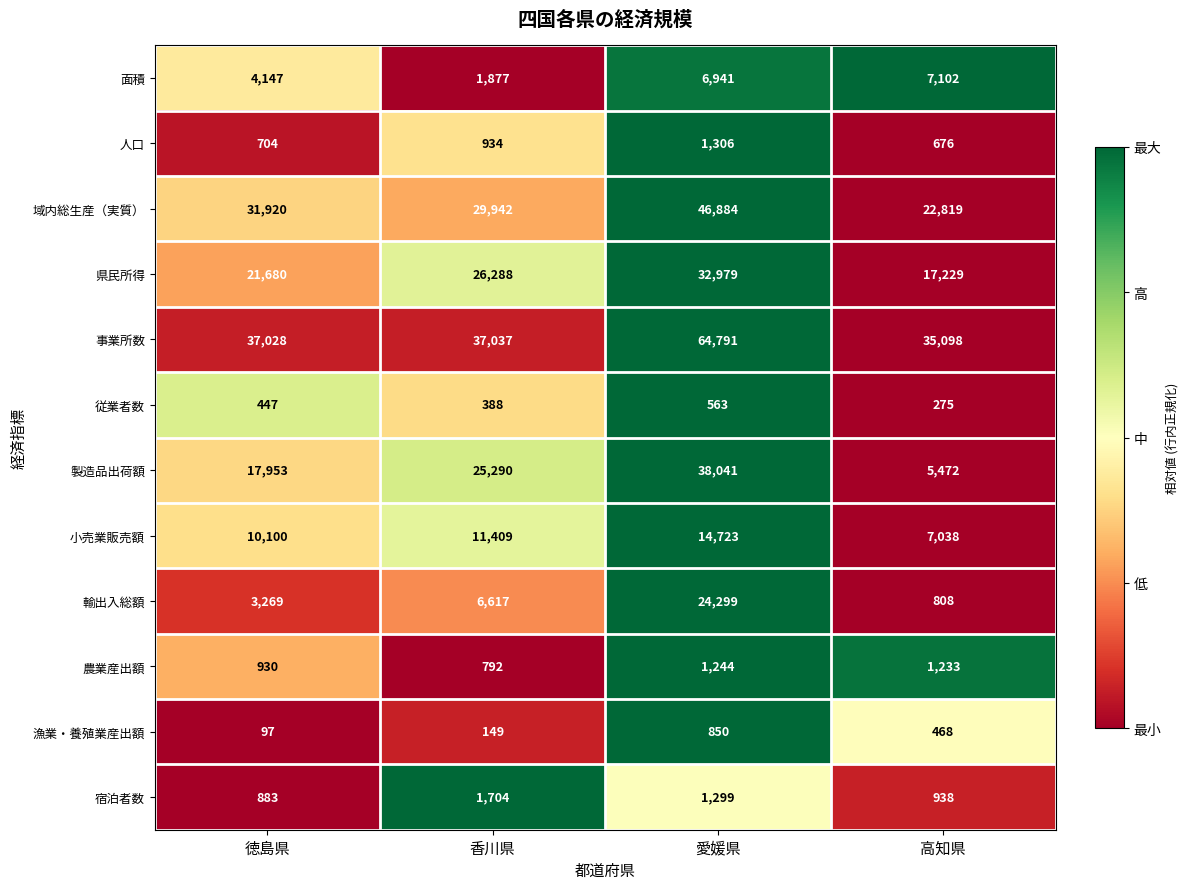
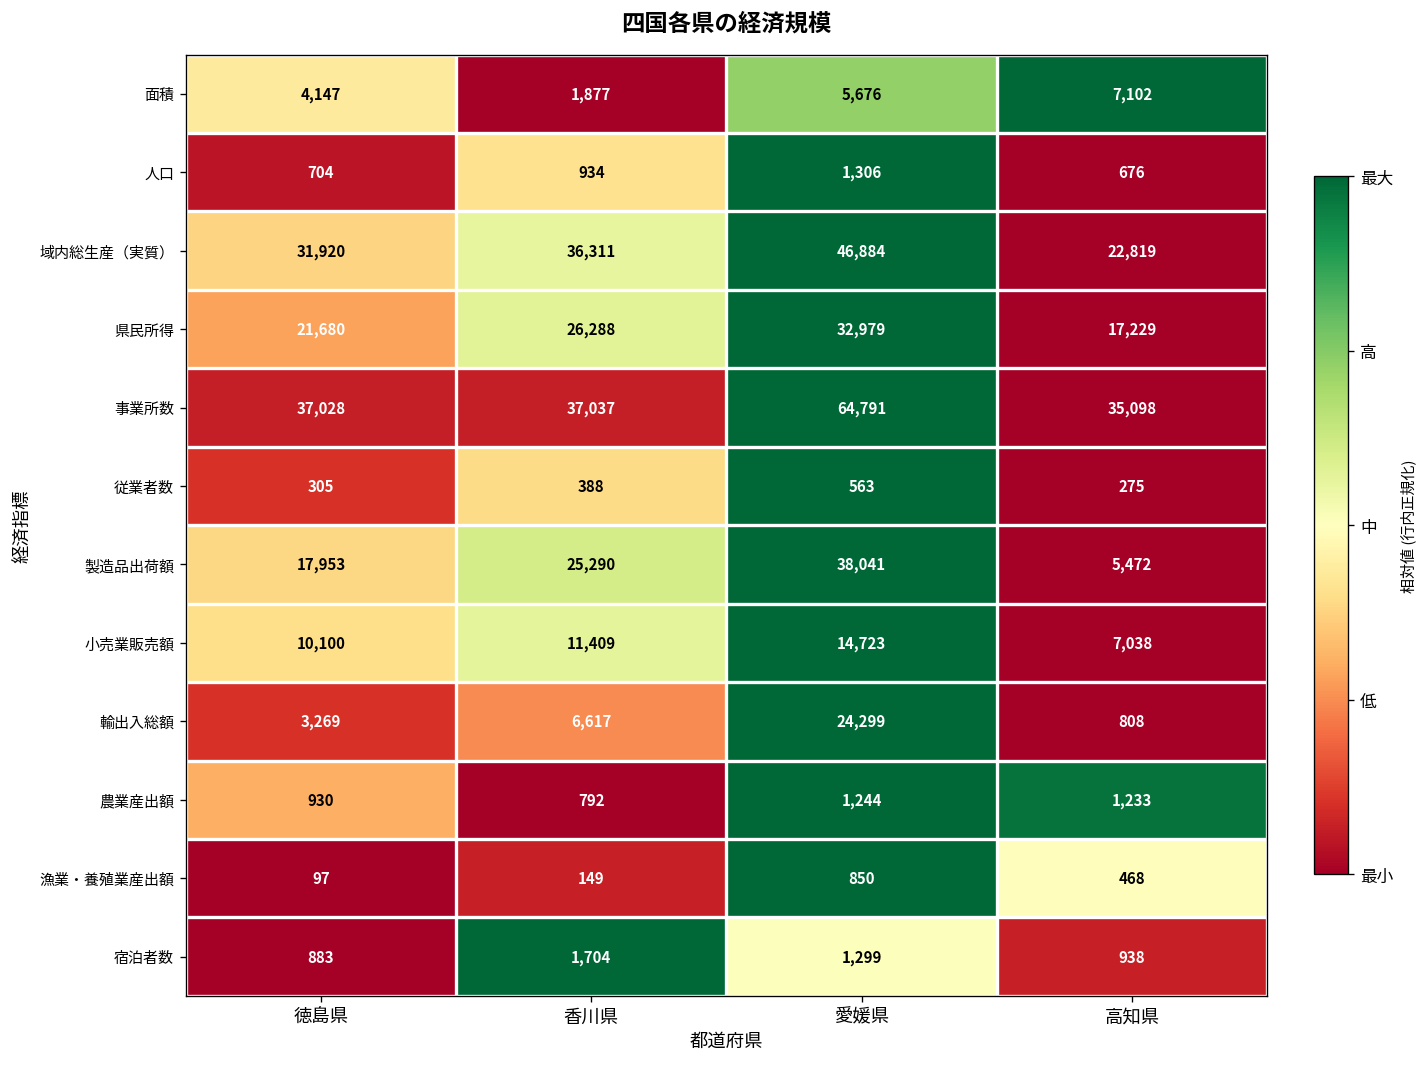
  {
    "面積": {
      "徳島県": "4,147",
      "香川県": "1,877",
-     "愛媛県": "6,941",
+     "愛媛県": "5,676",
      "高知県": "7,102"
    },
    "人口": {
      "徳島県": "704",
      "香川県": "934",
      "愛媛県": "1,306",
      "高知県": "676"
    },
    "域内総生産（実質）": {
      "徳島県": "31,920",
-     "香川県": "29,942",
+     "香川県": "36,311",
      "愛媛県": "46,884",
      "高知県": "22,819"
    },
    "県民所得": {
      "徳島県": "21,680",
      "香川県": "26,288",
      "愛媛県": "32,979",
      "高知県": "17,229"
    },
    "事業所数": {
      "徳島県": "37,028",
      "香川県": "37,037",
      "愛媛県": "64,791",
      "高知県": "35,098"
    },
    "従業者数": {
-     "徳島県": "447",
+     "徳島県": "305",
      "香川県": "388",
      "愛媛県": "563",
      "高知県": "275"
    },
    "製造品出荷額": {
      "徳島県": "17,953",
      "香川県": "25,290",
      "愛媛県": "38,041",
      "高知県": "5,472"
    },
    "小売業販売額": {
      "徳島県": "10,100",
      "香川県": "11,409",
      "愛媛県": "14,723",
      "高知県": "7,038"
    },
    "輸出入総額": {
      "徳島県": "3,269",
      "香川県": "6,617",
      "愛媛県": "24,299",
      "高知県": "808"
    },
    "農業産出額": {
      "徳島県": "930",
      "香川県": "792",
      "愛媛県": "1,244",
      "高知県": "1,233"
    },
    "漁業・養殖業産出額": {
      "徳島県": "97",
      "香川県": "149",
      "愛媛県": "850",
      "高知県": "468"
    },
    "宿泊者数": {
      "徳島県": "883",
      "香川県": "1,704",
      "愛媛県": "1,299",
      "高知県": "938"
    }
  }
